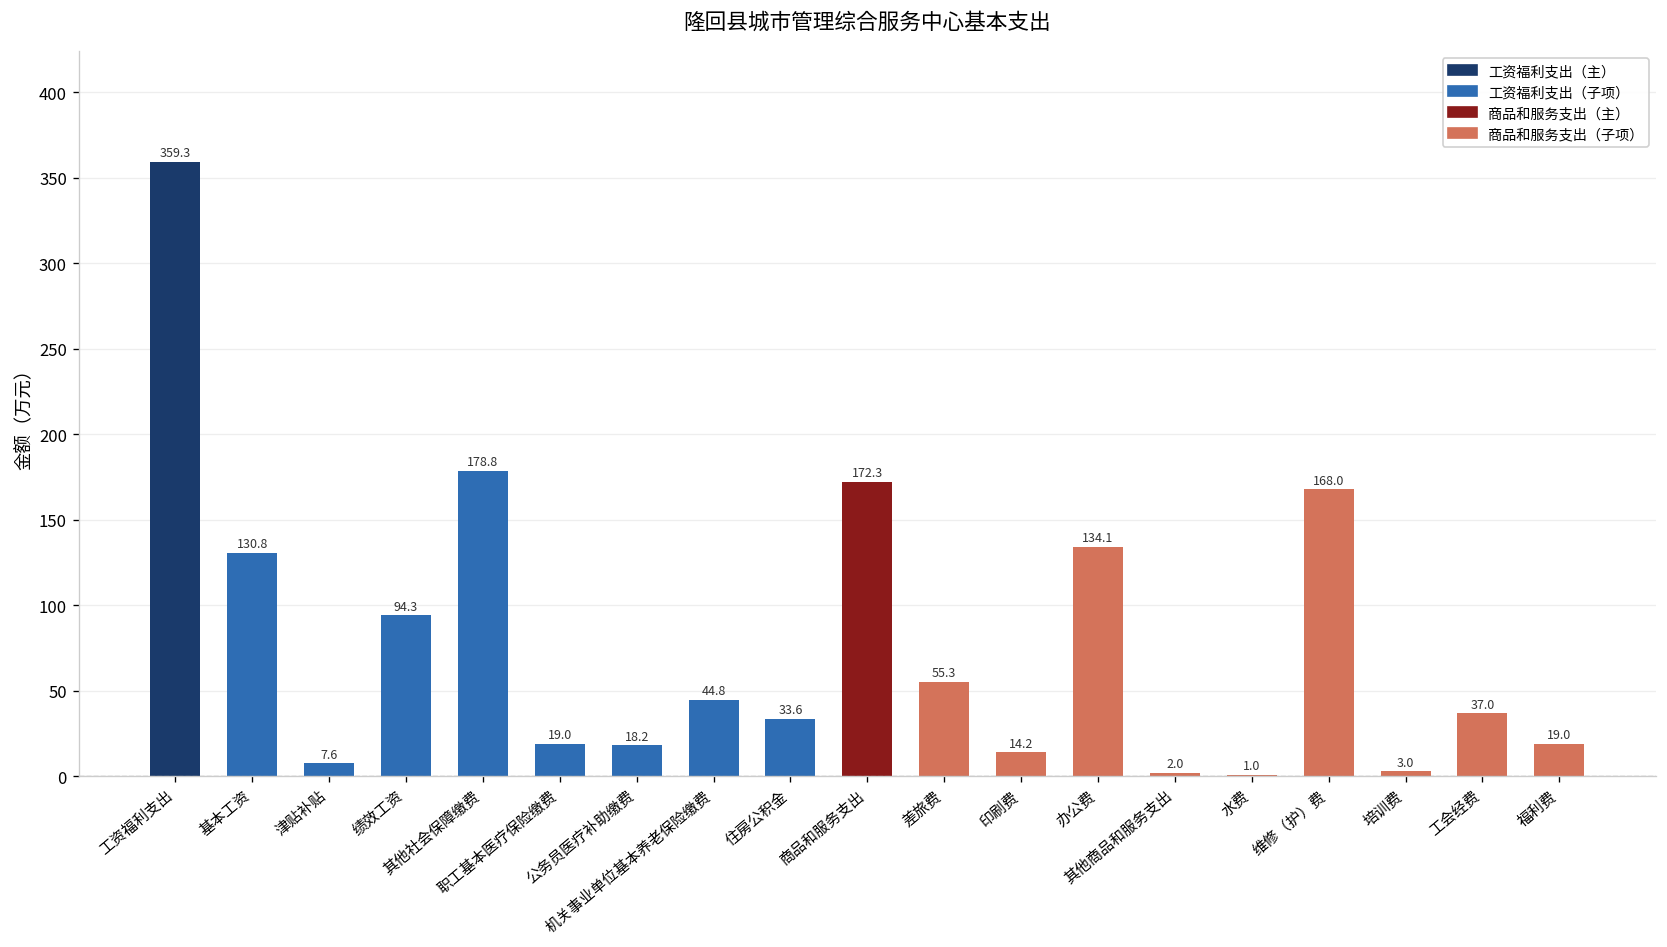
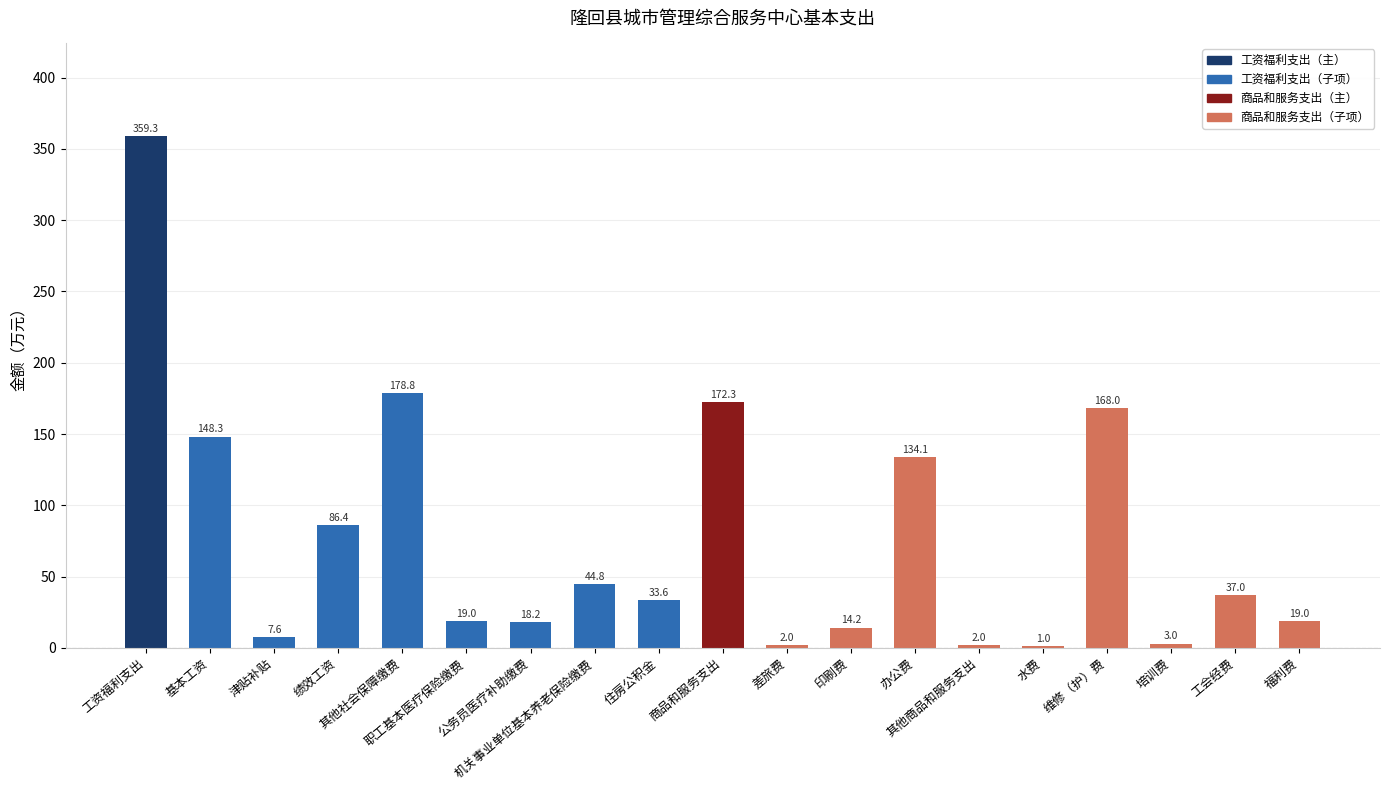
  {
    "工资福利支出": 359.3,
-   "基本工资": 130.8,
+   "基本工资": 148.3,
    "津贴补贴": 7.6,
-   "绩效工资": 94.3,
+   "绩效工资": 86.4,
    "其他社会保障缴费": 178.8,
    "职工基本医疗保险缴费": 19.0,
    "公务员医疗补助缴费": 18.2,
    "机关事业单位基本养老保险缴费": 44.8,
    "住房公积金": 33.6,
    "商品和服务支出": 172.3,
-   "差旅费": 55.3,
+   "差旅费": 2.0,
    "印刷费": 14.2,
    "办公费": 134.1,
    "其他商品和服务支出": 2.0,
    "水费": 1.0,
    "维修（护）费": 168.0,
    "培训费": 3.0,
    "工会经费": 37.0,
    "福利费": 19.0
  }
